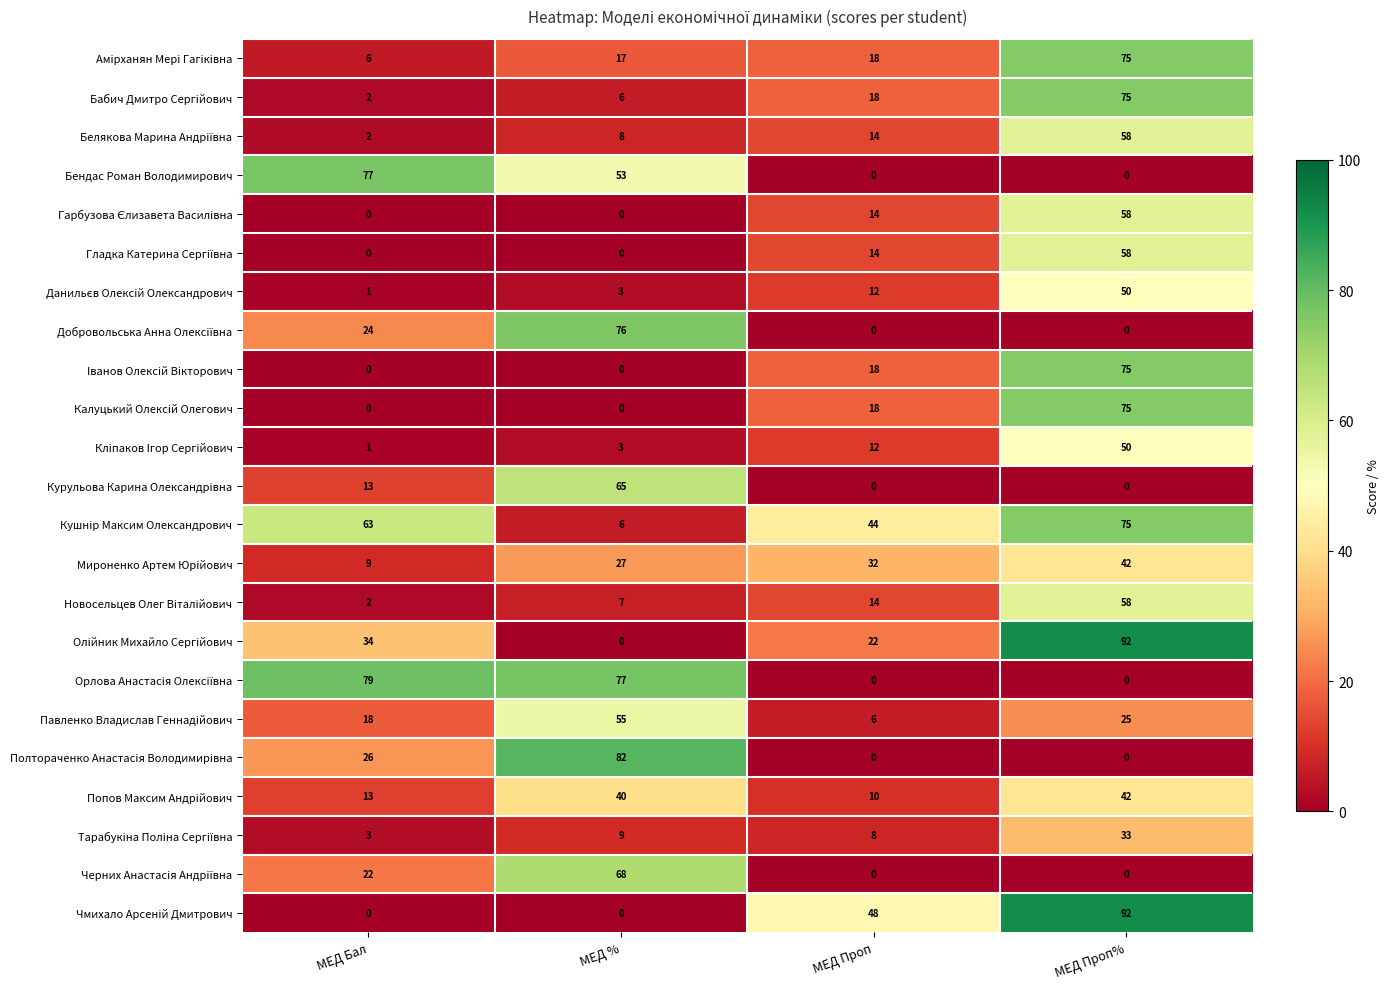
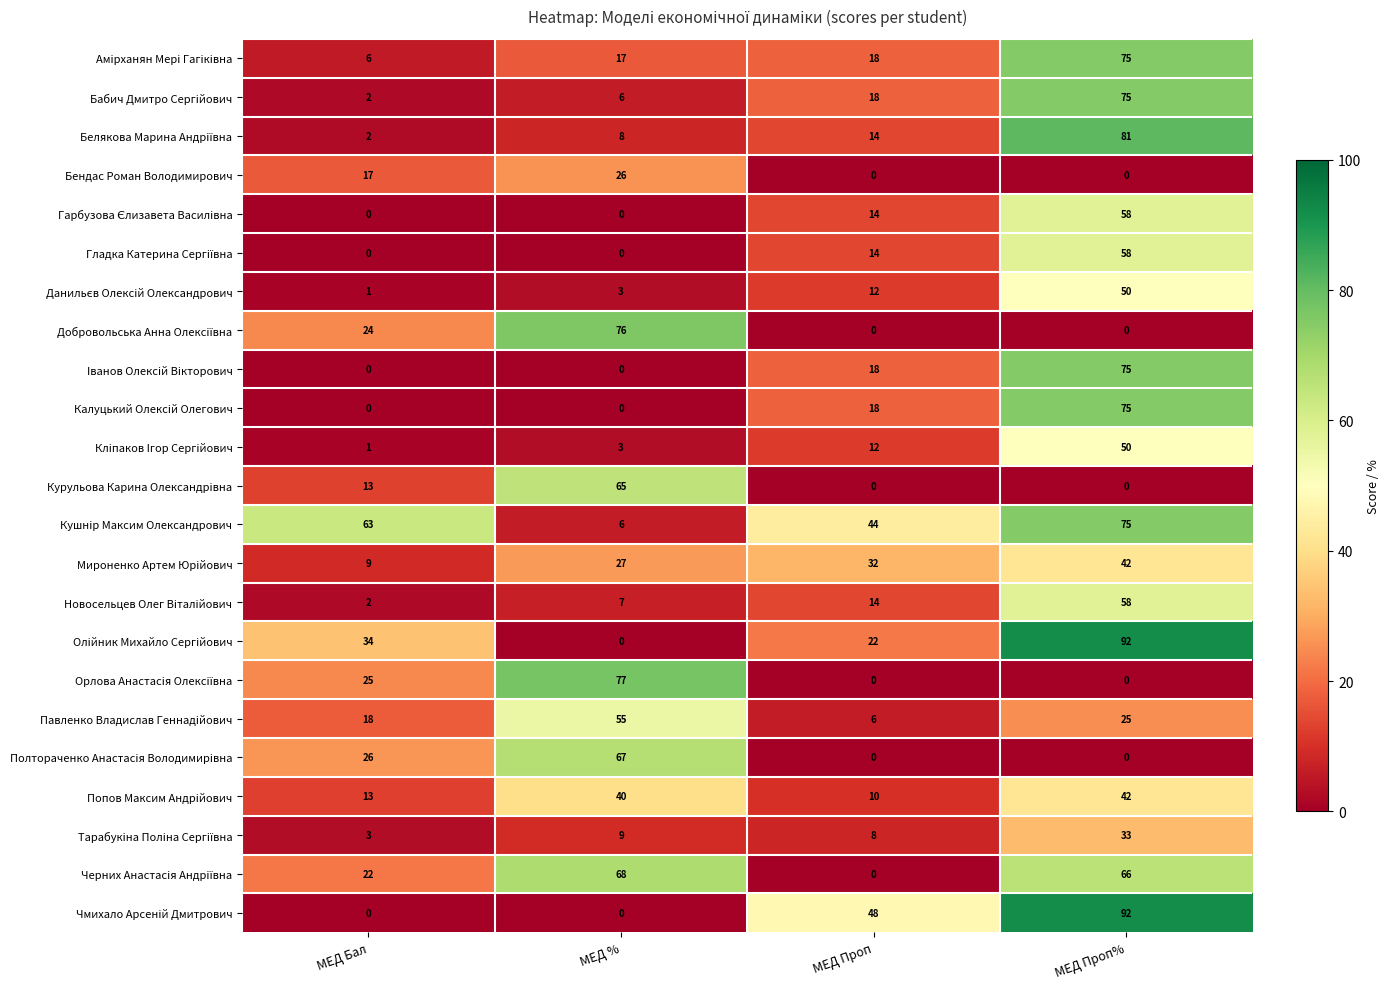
  {
    "Амірханян Мері Гагіківна": {
      "МЕД Бал": 6,
      "МЕД %": 17,
      "МЕД Проп": 18,
      "МЕД Проп%": 75
    },
    "Бабич Дмитро Сергійович": {
      "МЕД Бал": 2,
      "МЕД %": 6,
      "МЕД Проп": 18,
      "МЕД Проп%": 75
    },
    "Белякова Марина Андріївна": {
      "МЕД Бал": 2,
      "МЕД %": 8,
      "МЕД Проп": 14,
-     "МЕД Проп%": 58
+     "МЕД Проп%": 81
    },
    "Бендас Роман Володимирович": {
-     "МЕД Бал": 77,
-     "МЕД %": 53,
+     "МЕД Бал": 17,
+     "МЕД %": 26,
      "МЕД Проп": 0,
      "МЕД Проп%": 0
    },
    "Гарбузова Єлизавета Василівна": {
      "МЕД Бал": 0,
      "МЕД %": 0,
      "МЕД Проп": 14,
      "МЕД Проп%": 58
    },
    "Гладка Катерина Сергіївна": {
      "МЕД Бал": 0,
      "МЕД %": 0,
      "МЕД Проп": 14,
      "МЕД Проп%": 58
    },
    "Данильєв Олексій Олександрович": {
      "МЕД Бал": 1,
      "МЕД %": 3,
      "МЕД Проп": 12,
      "МЕД Проп%": 50
    },
    "Добровольська Анна Олексіївна": {
      "МЕД Бал": 24,
      "МЕД %": 76,
      "МЕД Проп": 0,
      "МЕД Проп%": 0
    },
    "Іванов Олексій Вікторович": {
      "МЕД Бал": 0,
      "МЕД %": 0,
      "МЕД Проп": 18,
      "МЕД Проп%": 75
    },
    "Калуцький Олексій Олегович": {
      "МЕД Бал": 0,
      "МЕД %": 0,
      "МЕД Проп": 18,
      "МЕД Проп%": 75
    },
    "Кліпаков Ігор Сергійович": {
      "МЕД Бал": 1,
      "МЕД %": 3,
      "МЕД Проп": 12,
      "МЕД Проп%": 50
    },
    "Курульова Карина Олександрівна": {
      "МЕД Бал": 13,
      "МЕД %": 65,
      "МЕД Проп": 0,
      "МЕД Проп%": 0
    },
    "Кушнір Максим Олександрович": {
      "МЕД Бал": 63,
      "МЕД %": 6,
      "МЕД Проп": 44,
      "МЕД Проп%": 75
    },
    "Мироненко Артем Юрійович": {
      "МЕД Бал": 9,
      "МЕД %": 27,
      "МЕД Проп": 32,
      "МЕД Проп%": 42
    },
    "Новосельцев Олег Віталійович": {
      "МЕД Бал": 2,
      "МЕД %": 7,
      "МЕД Проп": 14,
      "МЕД Проп%": 58
    },
    "Олійник Михайло Сергійович": {
      "МЕД Бал": 34,
      "МЕД %": 0,
      "МЕД Проп": 22,
      "МЕД Проп%": 92
    },
    "Орлова Анастасія Олексіївна": {
-     "МЕД Бал": 79,
+     "МЕД Бал": 25,
      "МЕД %": 77,
      "МЕД Проп": 0,
      "МЕД Проп%": 0
    },
    "Павленко Владислав Геннадійович": {
      "МЕД Бал": 18,
      "МЕД %": 55,
      "МЕД Проп": 6,
      "МЕД Проп%": 25
    },
    "Полтораченко Анастасія Володимирівна": {
      "МЕД Бал": 26,
-     "МЕД %": 82,
+     "МЕД %": 67,
      "МЕД Проп": 0,
      "МЕД Проп%": 0
    },
    "Попов Максим Андрійович": {
      "МЕД Бал": 13,
      "МЕД %": 40,
      "МЕД Проп": 10,
      "МЕД Проп%": 42
    },
    "Тарабукіна Поліна Сергіївна": {
      "МЕД Бал": 3,
      "МЕД %": 9,
      "МЕД Проп": 8,
      "МЕД Проп%": 33
    },
    "Черних Анастасія Андріївна": {
      "МЕД Бал": 22,
      "МЕД %": 68,
      "МЕД Проп": 0,
-     "МЕД Проп%": 0
+     "МЕД Проп%": 66
    },
    "Чмихало Арсеній Дмитрович": {
      "МЕД Бал": 0,
      "МЕД %": 0,
      "МЕД Проп": 48,
      "МЕД Проп%": 92
    }
  }
